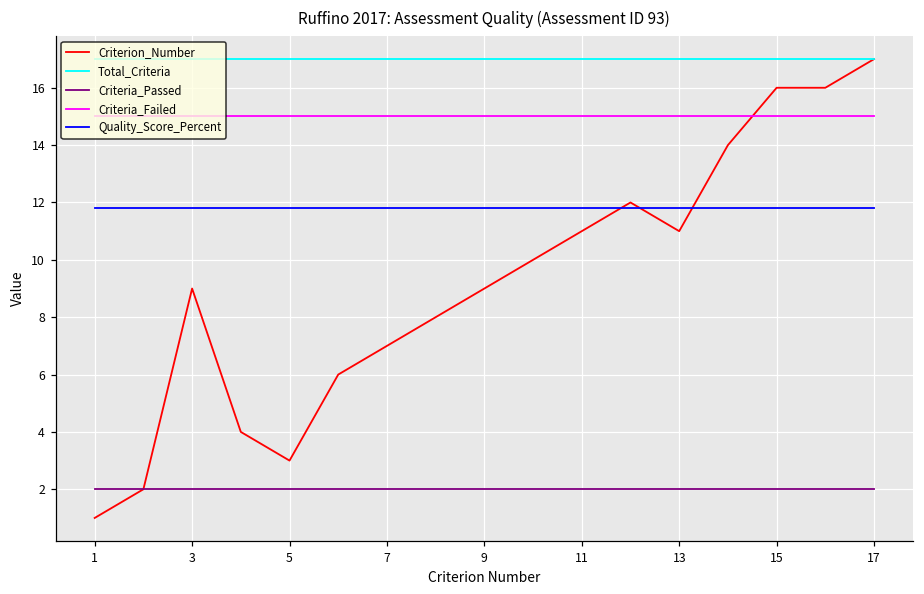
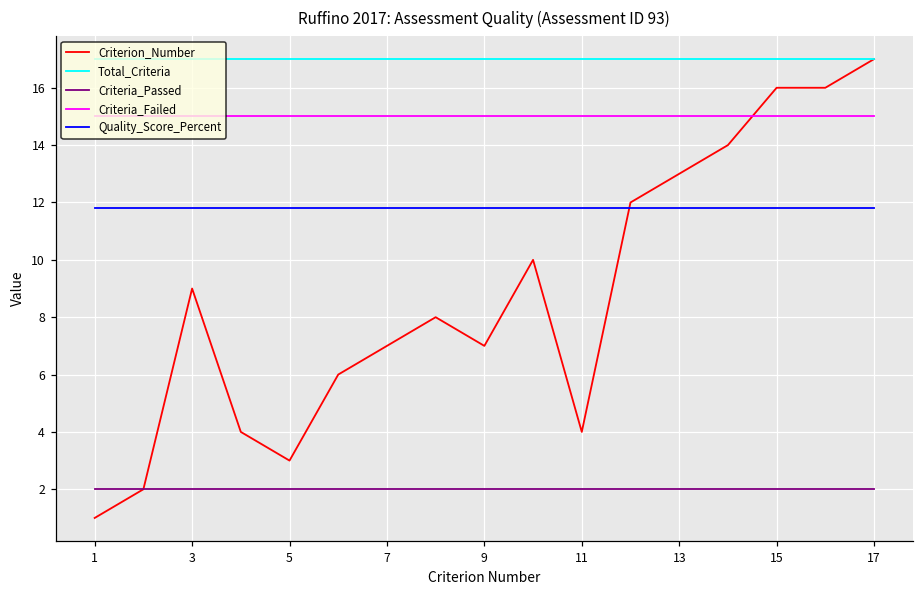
  {
    "Criterion_Number": {
      "1": 1,
      "3": 9,
      "5": 3,
      "7": 7,
-     "9": 9,
-     "11": 11,
-     "13": 11,
+     "9": 7,
+     "11": 4,
+     "13": 13,
      "15": 16
    },
    "Total_Criteria": {
      "5": 17,
      "7": 17,
      "9": 17,
      "11": 17,
      "13": 17,
      "15": 17
    },
    "Criteria_Passed": {
      "1": 2,
      "3": 2,
      "5": 2,
      "7": 2,
      "9": 2,
      "11": 2,
      "13": 2,
      "15": 2,
      "17": 2
    },
    "Criteria_Failed": {
      "5": 15,
      "7": 15,
      "9": 15,
      "11": 15,
      "13": 15,
      "15": 15,
      "17": 15
    },
    "Quality_Score_Percent": {
      "1": 11.8,
      "3": 11.8,
      "5": 11.8,
      "7": 11.8,
      "9": 11.8,
      "11": 11.8,
      "13": 11.8,
      "15": 11.8,
      "17": 11.8
    }
  }
